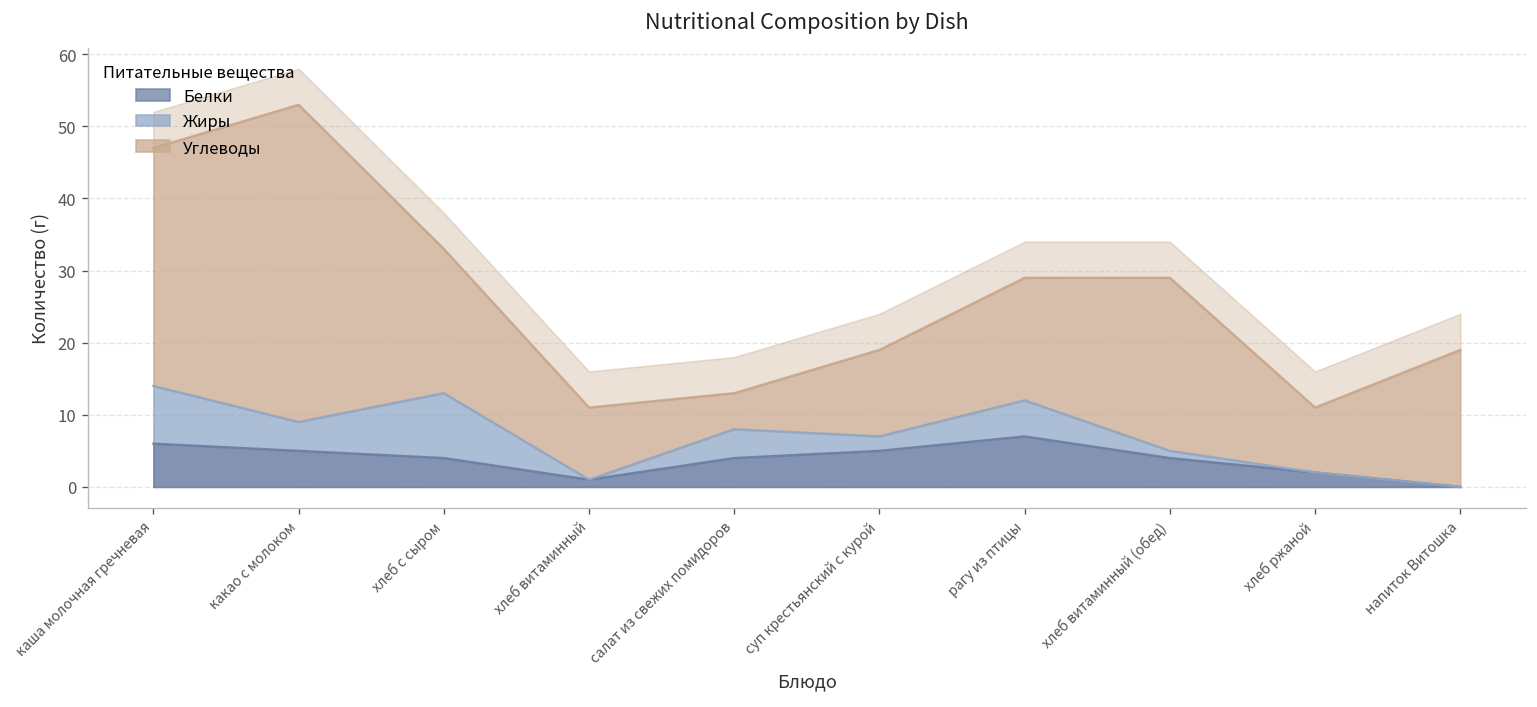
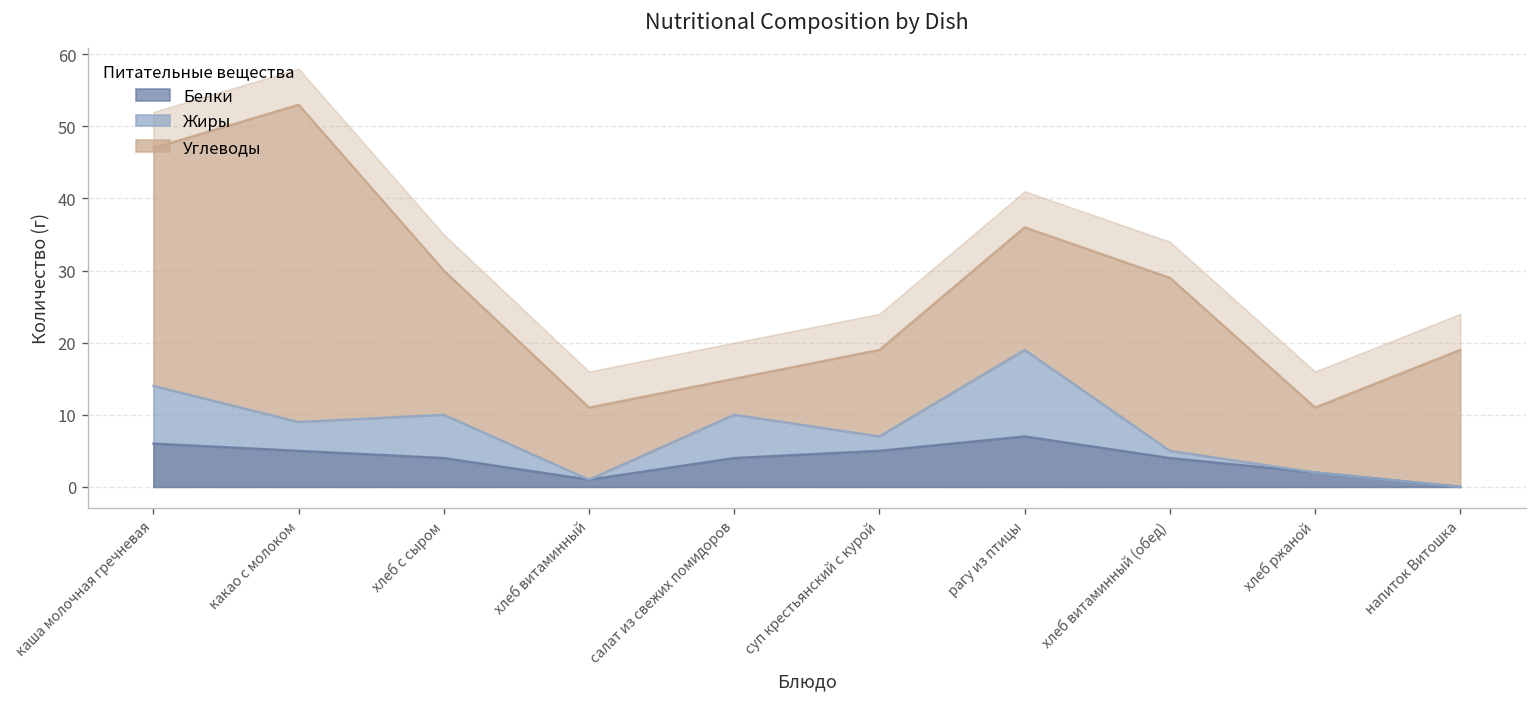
  {
    "Белки": {
      "каша молочная гречневая": 6,
      "какао с молоком": 5,
      "хлеб с сыром": 4,
      "салат из свежих помидоров": 4,
      "суп крестьянский с курой": 5,
      "рагу из птицы": 7,
      "хлеб витаминный (обед)": 4
    },
    "Жиры": {
      "каша молочная гречневая": 8,
      "какао с молоком": 4,
-     "хлеб с сыром": 9,
-     "салат из свежих помидоров": 4,
+     "хлеб с сыром": 6,
+     "салат из свежих помидоров": 6,
      "суп крестьянский с курой": 2,
-     "рагу из птицы": 5,
+     "рагу из птицы": 12,
      "хлеб витаминный (обед)": 1
    }
  }
